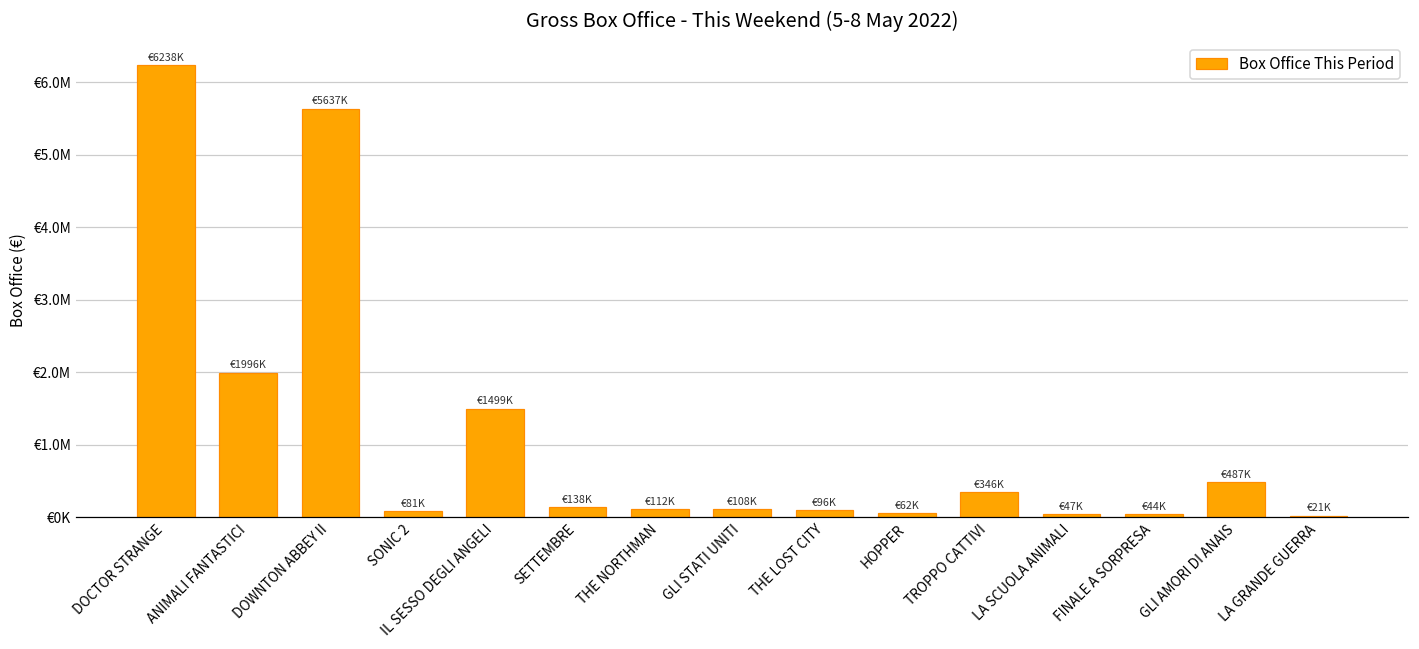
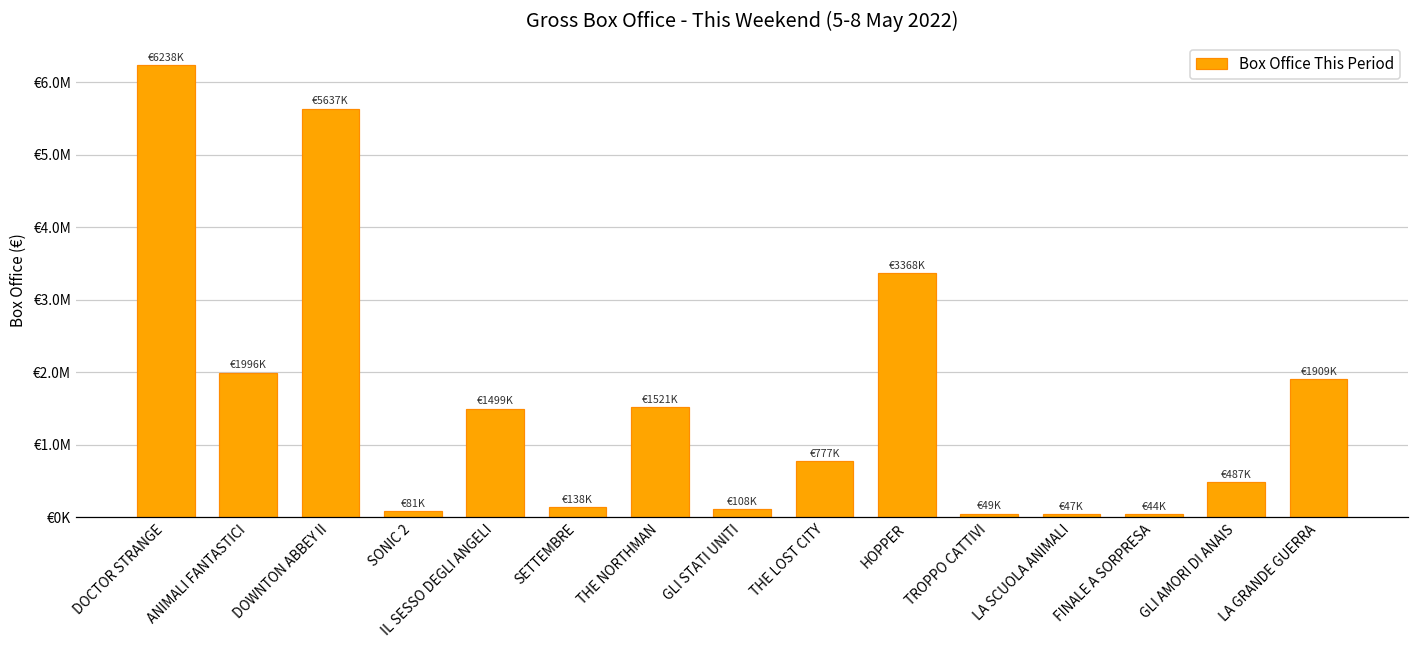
  {
    "DOCTOR STRANGE": "€6238K",
    "ANIMALI FANTASTICI": "€1996K",
    "DOWNTON ABBEY II": "€5637K",
    "SONIC 2": "€81K",
    "IL SESSO DEGLI ANGELI": "€1499K",
    "SETTEMBRE": "€138K",
-   "THE NORTHMAN": "€112K",
+   "THE NORTHMAN": "€1521K",
    "GLI STATI UNITI": "€108K",
-   "THE LOST CITY": "€96K",
-   "HOPPER": "€62K",
-   "TROPPO CATTIVI": "€346K",
+   "THE LOST CITY": "€777K",
+   "HOPPER": "€3368K",
+   "TROPPO CATTIVI": "€49K",
    "LA SCUOLA ANIMALI": "€47K",
    "FINALE A SORPRESA": "€44K",
    "GLI AMORI DI ANAIS": "€487K",
-   "LA GRANDE GUERRA": "€21K"
+   "LA GRANDE GUERRA": "€1909K"
  }
